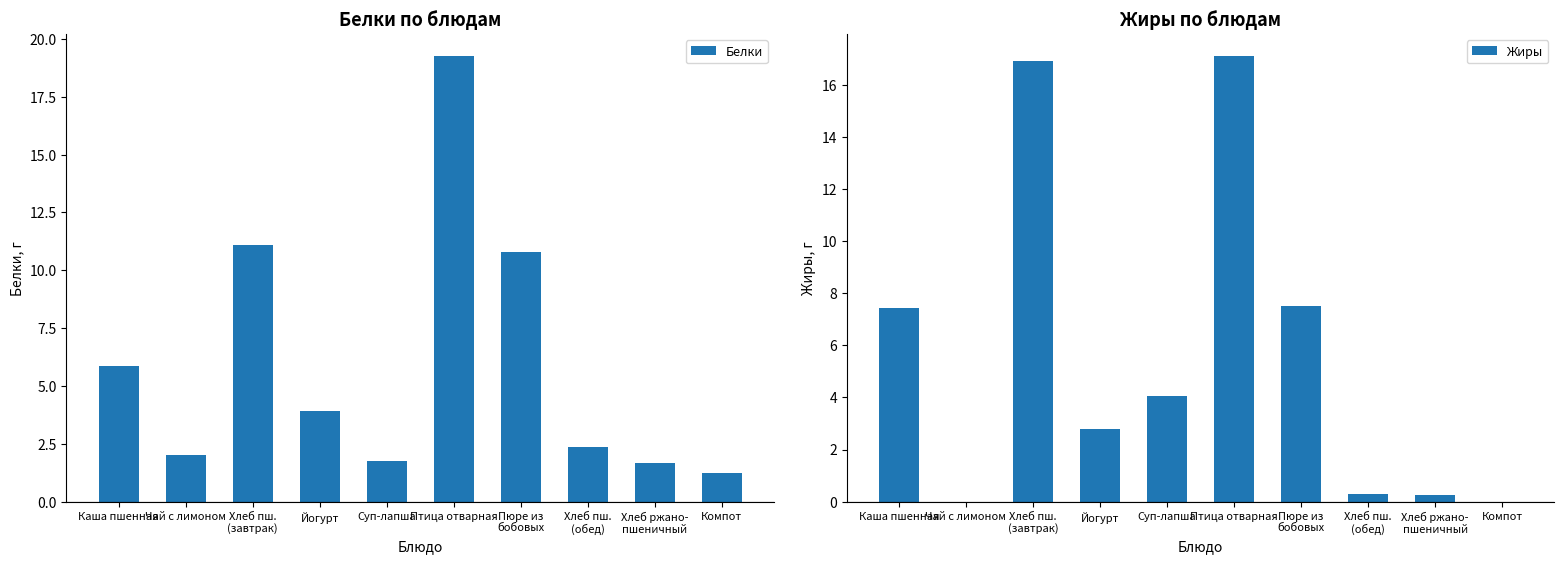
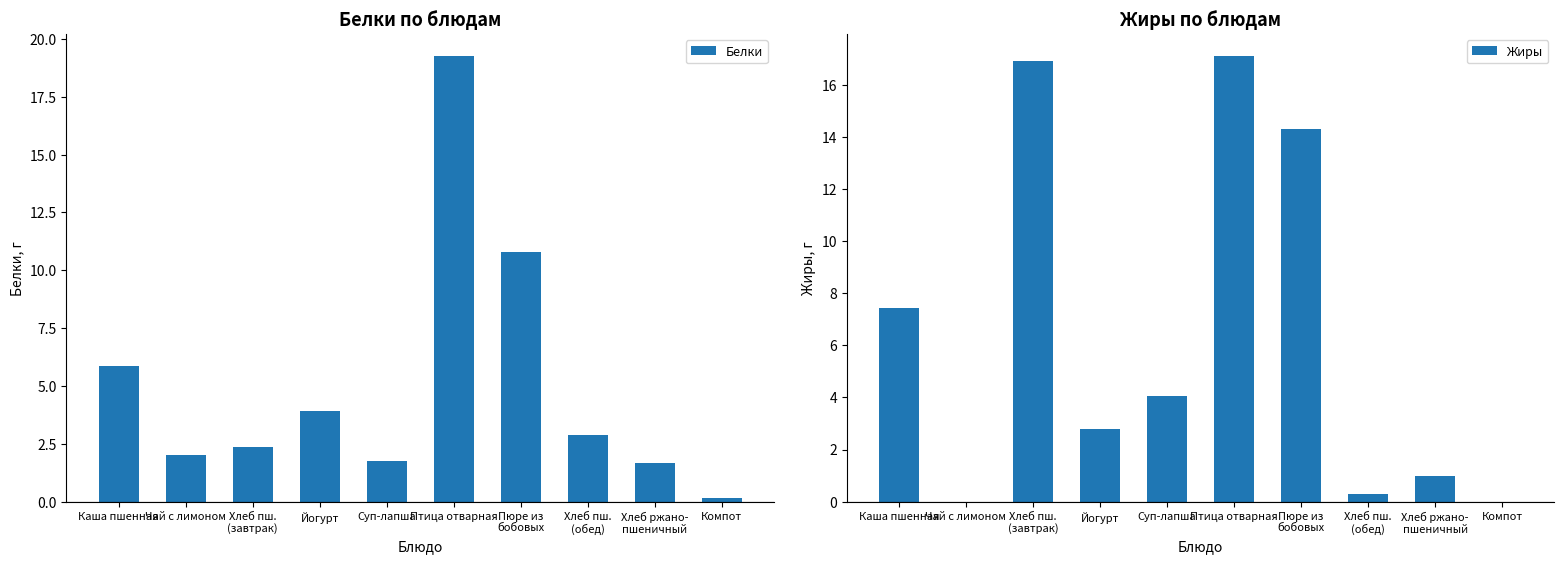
  {
    "Белки по блюдам": {
-     "Хлеб пш. (завтрак)": 11.1,
+     "Хлеб пш. (завтрак)": 2.4,
      "Йогурт": 3.9,
      "Суп-лапша": 1.8,
      "Птица отварная": 19.3,
      "Пюре из бобовых": 10.8,
-     "Хлеб пш. (обед)": 2.4,
+     "Хлеб пш. (обед)": 2.9,
      "Хлеб ржано- пшеничный": 1.7,
-     "Компот": 1.3
+     "Компот": 0.2
    },
    "Жиры по блюдам": {
      "Хлеб пш. (завтрак)": 16.9,
      "Йогурт": 2.8,
      "Суп-лапша": 4.1,
      "Птица отварная": 17.1,
-     "Пюре из бобовых": 7.5,
+     "Пюре из бобовых": 14.3,
      "Хлеб пш. (обед)": 0.3,
-     "Хлеб ржано- пшеничный": 0.2,
+     "Хлеб ржано- пшеничный": 1.0,
      "Компот": 0.0
    }
  }
